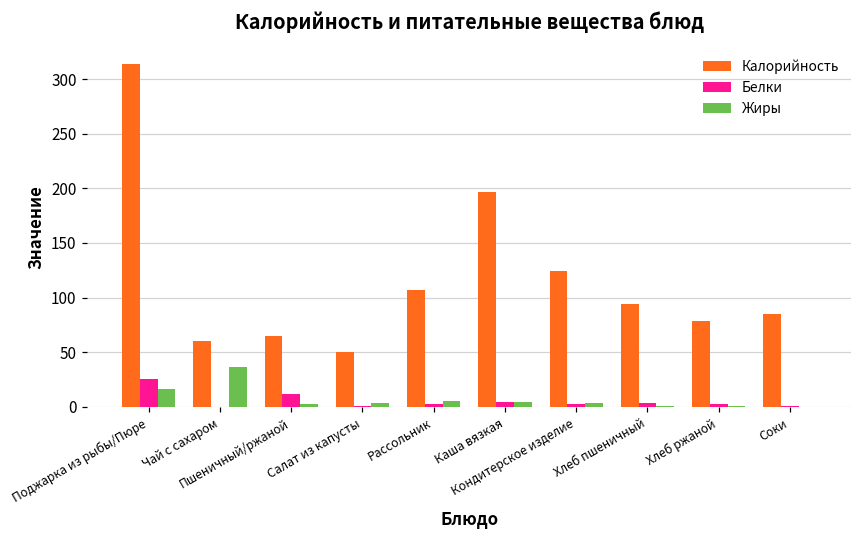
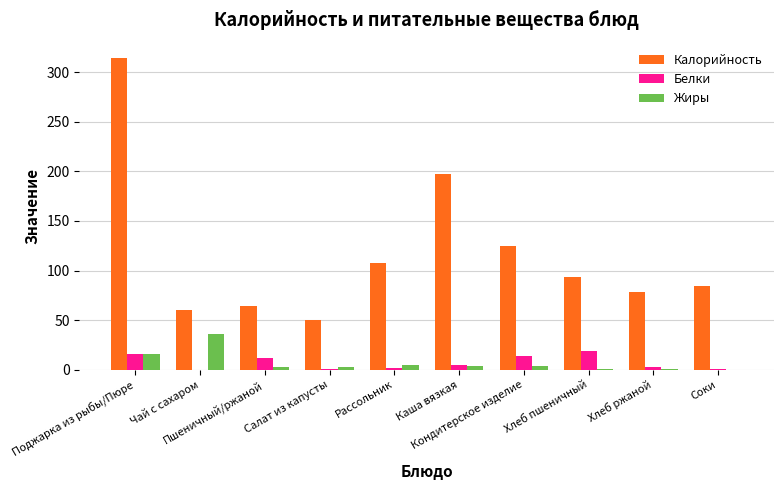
  {
    "Калорийность": {
      "Поджарка из рыбы/Пюре": 310,
      "Чай с сахаром": 60,
      "Пшеничный/ржаной": 60,
      "Салат из капусты": 50,
      "Рассольник": 110,
      "Каша вязкая": 200,
      "Кондитерское изделие": 120,
      "Хлеб пшеничный": 90,
      "Хлеб ржаной": 80,
      "Соки": 80
    },
    "Белки": {
-     "Поджарка из рыбы/Пюре": 30,
+     "Поджарка из рыбы/Пюре": 20,
      "Пшеничный/ржаной": 10,
      "Каша вязкая": 0,
-     "Кондитерское изделие": 0,
-     "Хлеб пшеничный": 0,
+     "Кондитерское изделие": 10,
+     "Хлеб пшеничный": 20,
      "Хлеб ржаной": 0
    },
    "Жиры": {
      "Поджарка из рыбы/Пюре": 20,
      "Чай с сахаром": 40,
      "Пшеничный/ржаной": 0,
      "Салат из капусты": 0,
      "Рассольник": 10,
      "Каша вязкая": 0,
      "Кондитерское изделие": 0,
      "Соки": 0
    }
  }
